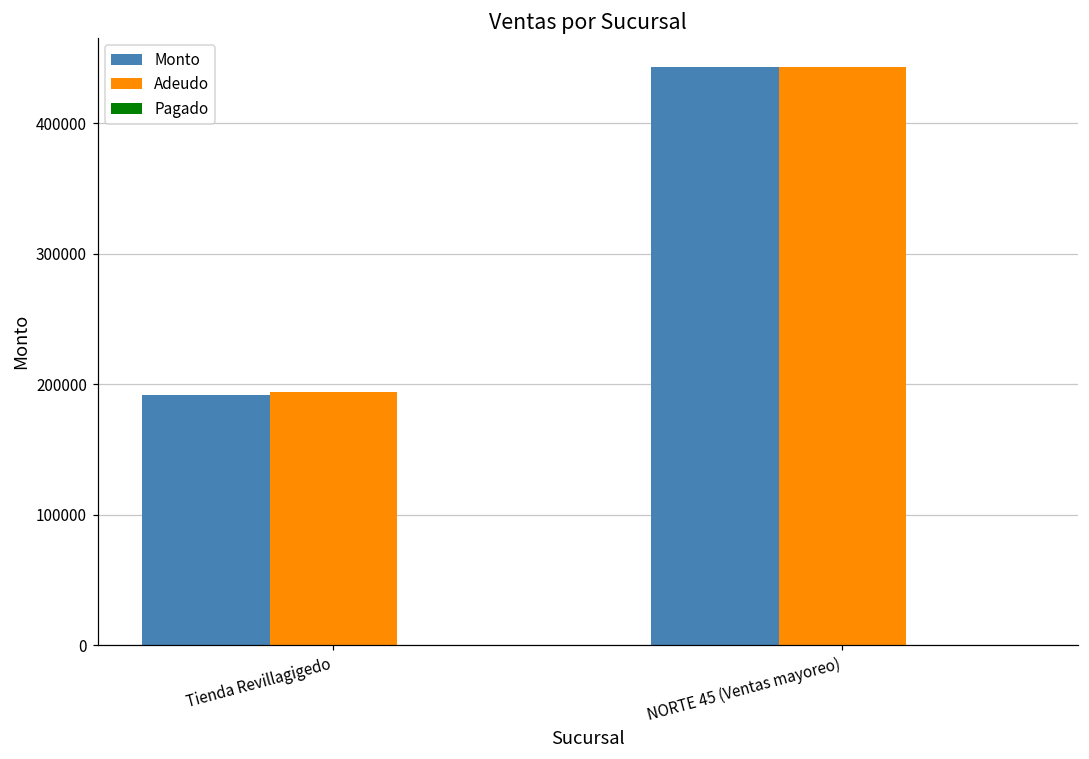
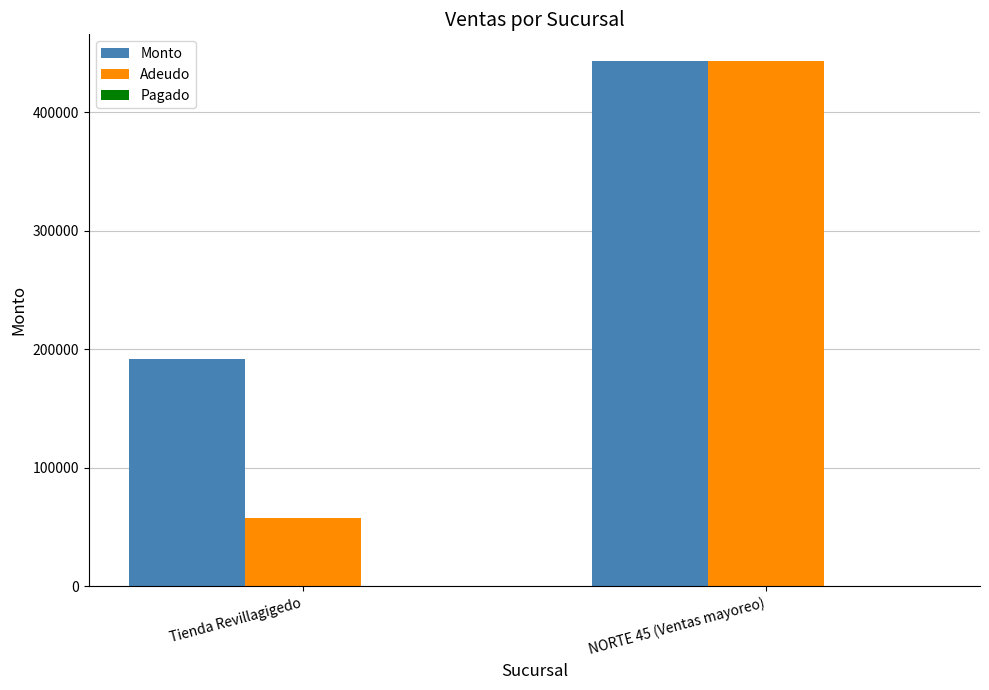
  {
    "Monto": {
      "Tienda Revillagigedo": 192000,
      "NORTE 45 (Ventas mayoreo)": 443000
    },
    "Adeudo": {
-     "Tienda Revillagigedo": 194000,
+     "Tienda Revillagigedo": 58000,
      "NORTE 45 (Ventas mayoreo)": 443000
    },
    "Pagado": {
      "Tienda Revillagigedo": 0,
      "NORTE 45 (Ventas mayoreo)": 0
    }
  }
